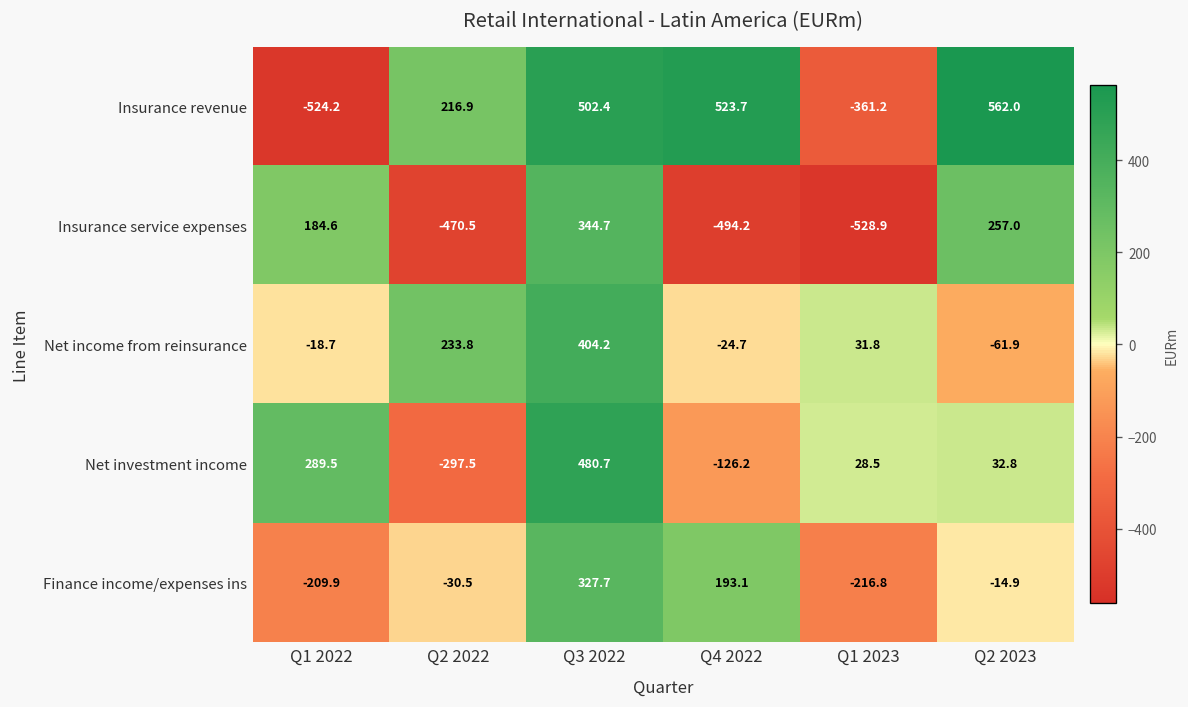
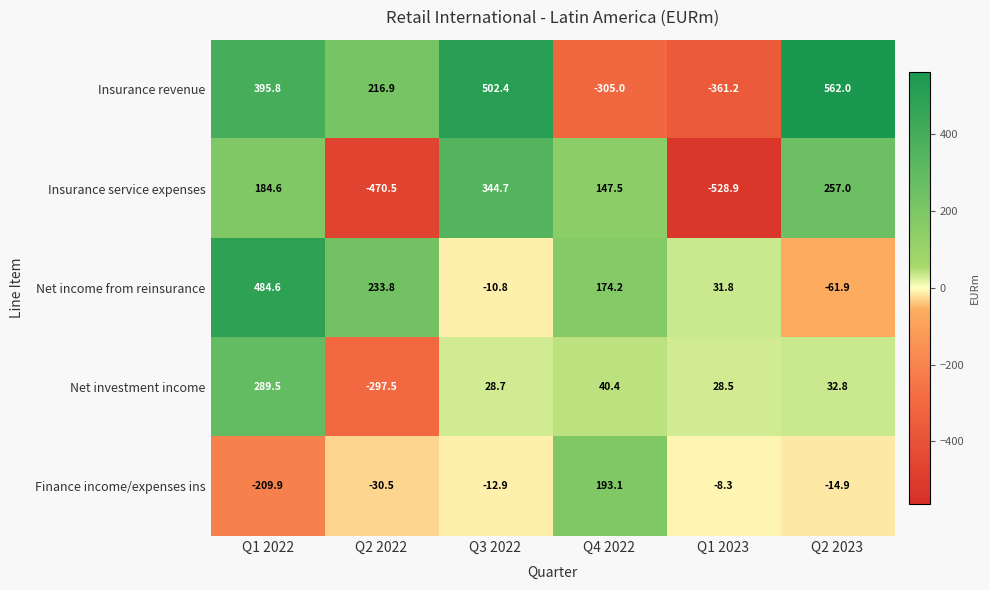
  {
    "Insurance revenue": {
-     "Q1 2022": -524.2,
+     "Q1 2022": 395.8,
      "Q2 2022": 216.9,
      "Q3 2022": 502.4,
-     "Q4 2022": 523.7,
+     "Q4 2022": -305.0,
      "Q1 2023": -361.2,
      "Q2 2023": 562.0
    },
    "Insurance service expenses": {
      "Q1 2022": 184.6,
      "Q2 2022": -470.5,
      "Q3 2022": 344.7,
-     "Q4 2022": -494.2,
+     "Q4 2022": 147.5,
      "Q1 2023": -528.9,
      "Q2 2023": 257.0
    },
    "Net income from reinsurance": {
-     "Q1 2022": -18.7,
+     "Q1 2022": 484.6,
      "Q2 2022": 233.8,
-     "Q3 2022": 404.2,
-     "Q4 2022": -24.7,
+     "Q3 2022": -10.8,
+     "Q4 2022": 174.2,
      "Q1 2023": 31.8,
      "Q2 2023": -61.9
    },
    "Net investment income": {
      "Q1 2022": 289.5,
      "Q2 2022": -297.5,
-     "Q3 2022": 480.7,
-     "Q4 2022": -126.2,
+     "Q3 2022": 28.7,
+     "Q4 2022": 40.4,
      "Q1 2023": 28.5,
      "Q2 2023": 32.8
    },
    "Finance income/expenses ins": {
      "Q1 2022": -209.9,
      "Q2 2022": -30.5,
-     "Q3 2022": 327.7,
+     "Q3 2022": -12.9,
      "Q4 2022": 193.1,
-     "Q1 2023": -216.8,
+     "Q1 2023": -8.3,
      "Q2 2023": -14.9
    }
  }
